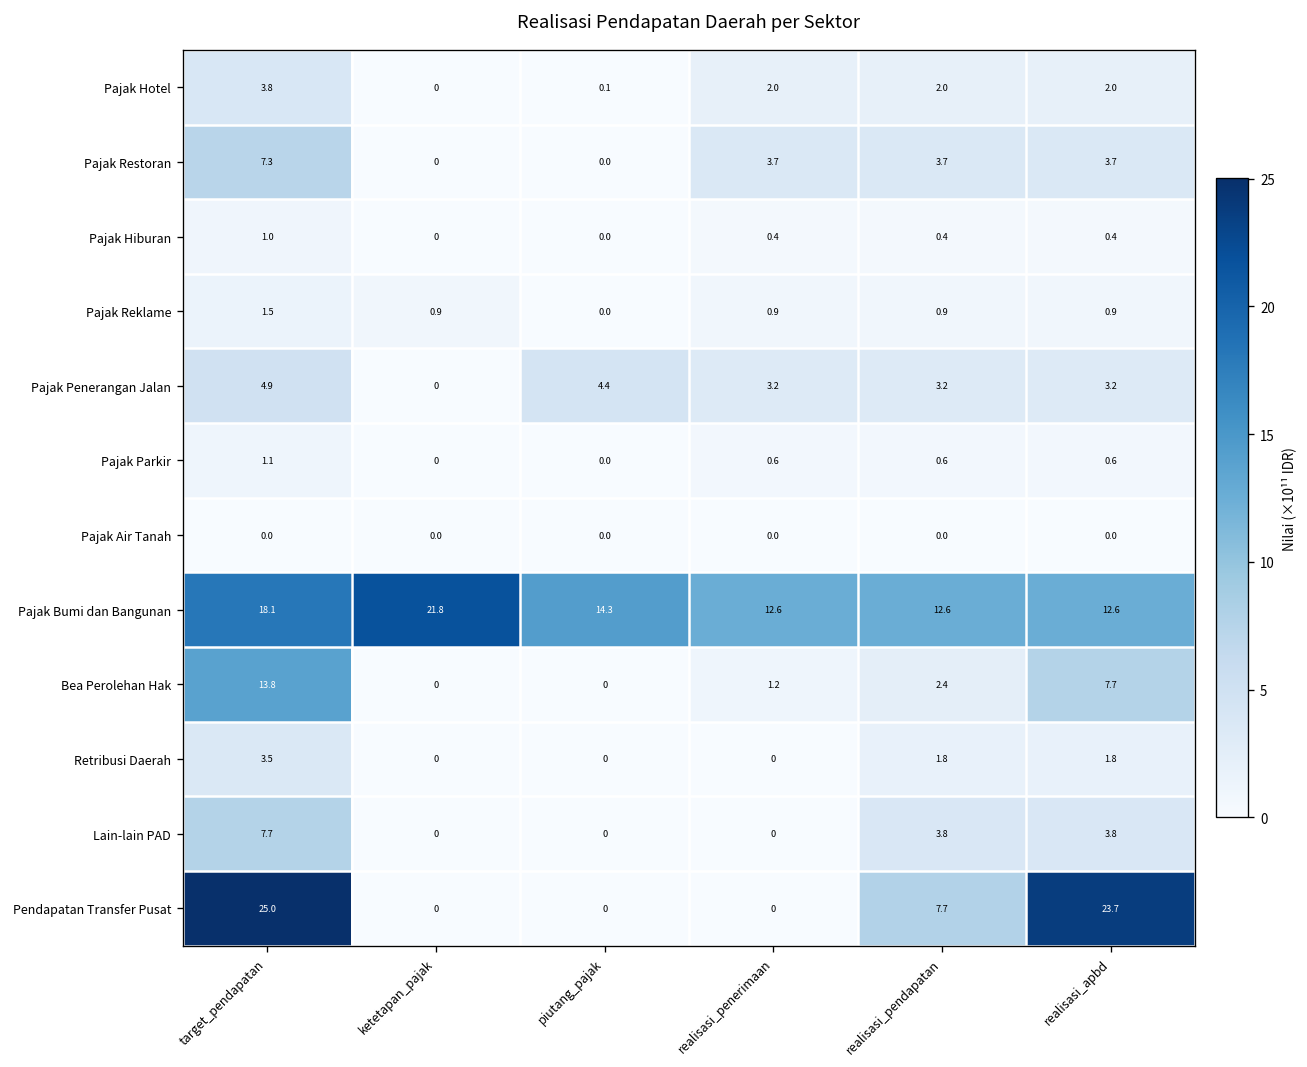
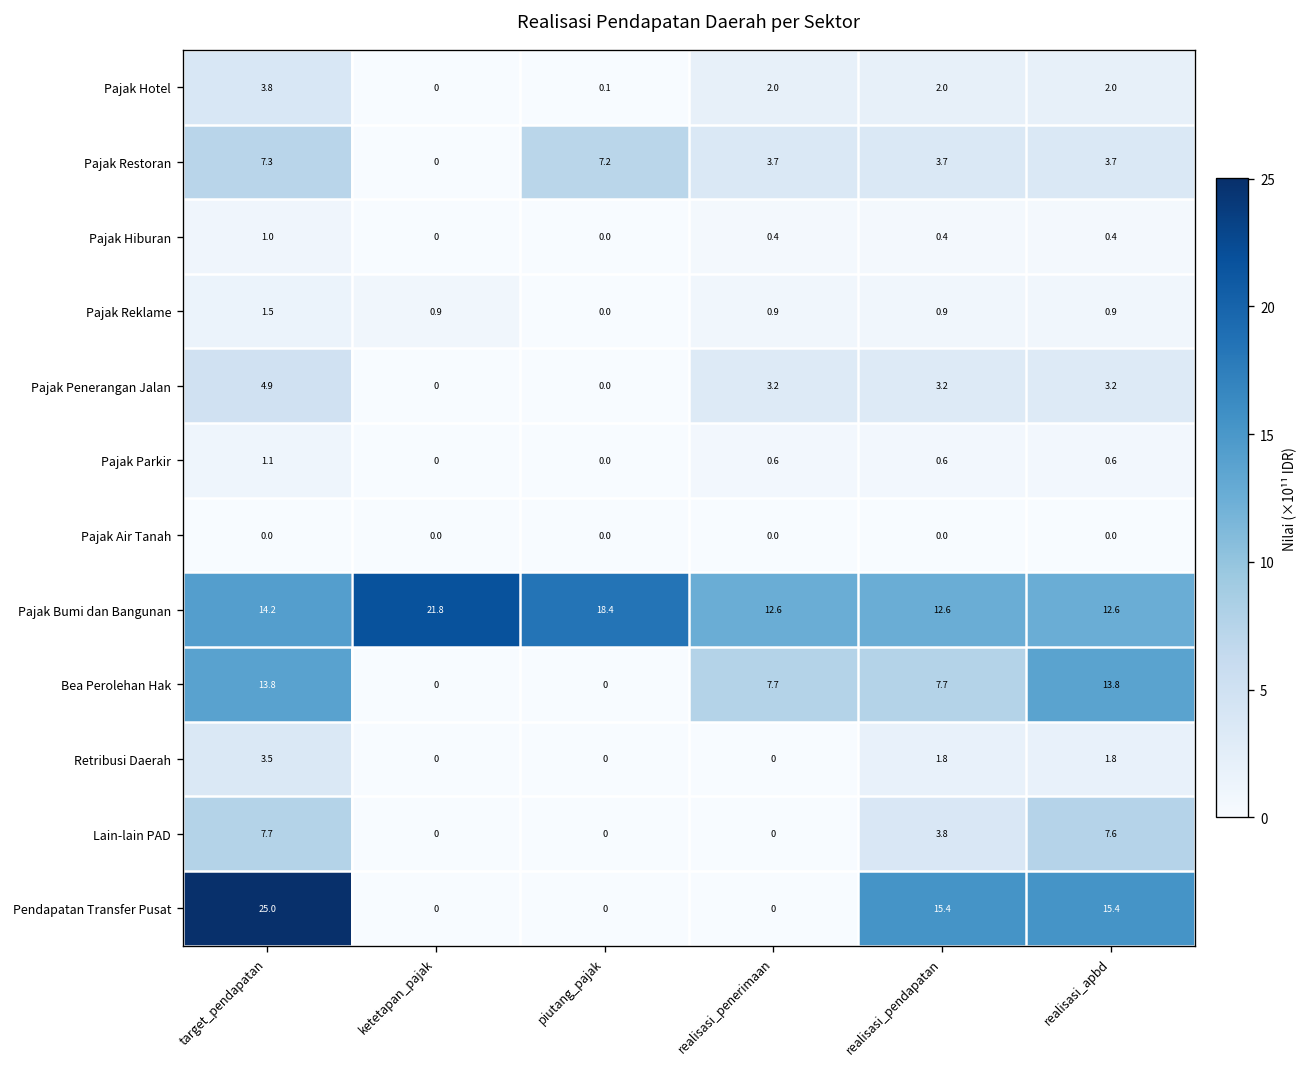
  {
    "Pajak Hotel": {
      "target_pendapatan": 3.8,
      "ketetapan_pajak": 0,
      "piutang_pajak": 0.1,
      "realisasi_penerimaan": 2.0,
      "realisasi_pendapatan": 2.0,
      "realisasi_apbd": 2.0
    },
    "Pajak Restoran": {
      "target_pendapatan": 7.3,
      "ketetapan_pajak": 0,
-     "piutang_pajak": 0.0,
+     "piutang_pajak": 7.2,
      "realisasi_penerimaan": 3.7,
      "realisasi_pendapatan": 3.7,
      "realisasi_apbd": 3.7
    },
    "Pajak Hiburan": {
      "target_pendapatan": 1.0,
      "ketetapan_pajak": 0,
      "piutang_pajak": 0.0,
      "realisasi_penerimaan": 0.4,
      "realisasi_pendapatan": 0.4,
      "realisasi_apbd": 0.4
    },
    "Pajak Reklame": {
      "target_pendapatan": 1.5,
      "ketetapan_pajak": 0.9,
      "piutang_pajak": 0.0,
      "realisasi_penerimaan": 0.9,
      "realisasi_pendapatan": 0.9,
      "realisasi_apbd": 0.9
    },
    "Pajak Penerangan Jalan": {
      "target_pendapatan": 4.9,
      "ketetapan_pajak": 0,
-     "piutang_pajak": 4.4,
+     "piutang_pajak": 0.0,
      "realisasi_penerimaan": 3.2,
      "realisasi_pendapatan": 3.2,
      "realisasi_apbd": 3.2
    },
    "Pajak Parkir": {
      "target_pendapatan": 1.1,
      "ketetapan_pajak": 0,
      "piutang_pajak": 0.0,
      "realisasi_penerimaan": 0.6,
      "realisasi_pendapatan": 0.6,
      "realisasi_apbd": 0.6
    },
    "Pajak Air Tanah": {
      "target_pendapatan": 0.0,
      "ketetapan_pajak": 0.0,
      "piutang_pajak": 0.0,
      "realisasi_penerimaan": 0.0,
      "realisasi_pendapatan": 0.0,
      "realisasi_apbd": 0.0
    },
    "Pajak Bumi dan Bangunan": {
-     "target_pendapatan": 18.1,
+     "target_pendapatan": 14.2,
      "ketetapan_pajak": 21.8,
-     "piutang_pajak": 14.3,
+     "piutang_pajak": 18.4,
      "realisasi_penerimaan": 12.6,
      "realisasi_pendapatan": 12.6,
      "realisasi_apbd": 12.6
    },
    "Bea Perolehan Hak": {
      "target_pendapatan": 13.8,
      "ketetapan_pajak": 0,
      "piutang_pajak": 0,
-     "realisasi_penerimaan": 1.2,
-     "realisasi_pendapatan": 2.4,
-     "realisasi_apbd": 7.7
+     "realisasi_penerimaan": 7.7,
+     "realisasi_pendapatan": 7.7,
+     "realisasi_apbd": 13.8
    },
    "Retribusi Daerah": {
      "target_pendapatan": 3.5,
      "ketetapan_pajak": 0,
      "piutang_pajak": 0,
      "realisasi_penerimaan": 0,
      "realisasi_pendapatan": 1.8,
      "realisasi_apbd": 1.8
    },
    "Lain-lain PAD": {
      "target_pendapatan": 7.7,
      "ketetapan_pajak": 0,
      "piutang_pajak": 0,
      "realisasi_penerimaan": 0,
      "realisasi_pendapatan": 3.8,
-     "realisasi_apbd": 3.8
+     "realisasi_apbd": 7.6
    },
    "Pendapatan Transfer Pusat": {
      "target_pendapatan": 25.0,
      "ketetapan_pajak": 0,
      "piutang_pajak": 0,
      "realisasi_penerimaan": 0,
-     "realisasi_pendapatan": 7.7,
-     "realisasi_apbd": 23.7
+     "realisasi_pendapatan": 15.4,
+     "realisasi_apbd": 15.4
    }
  }
